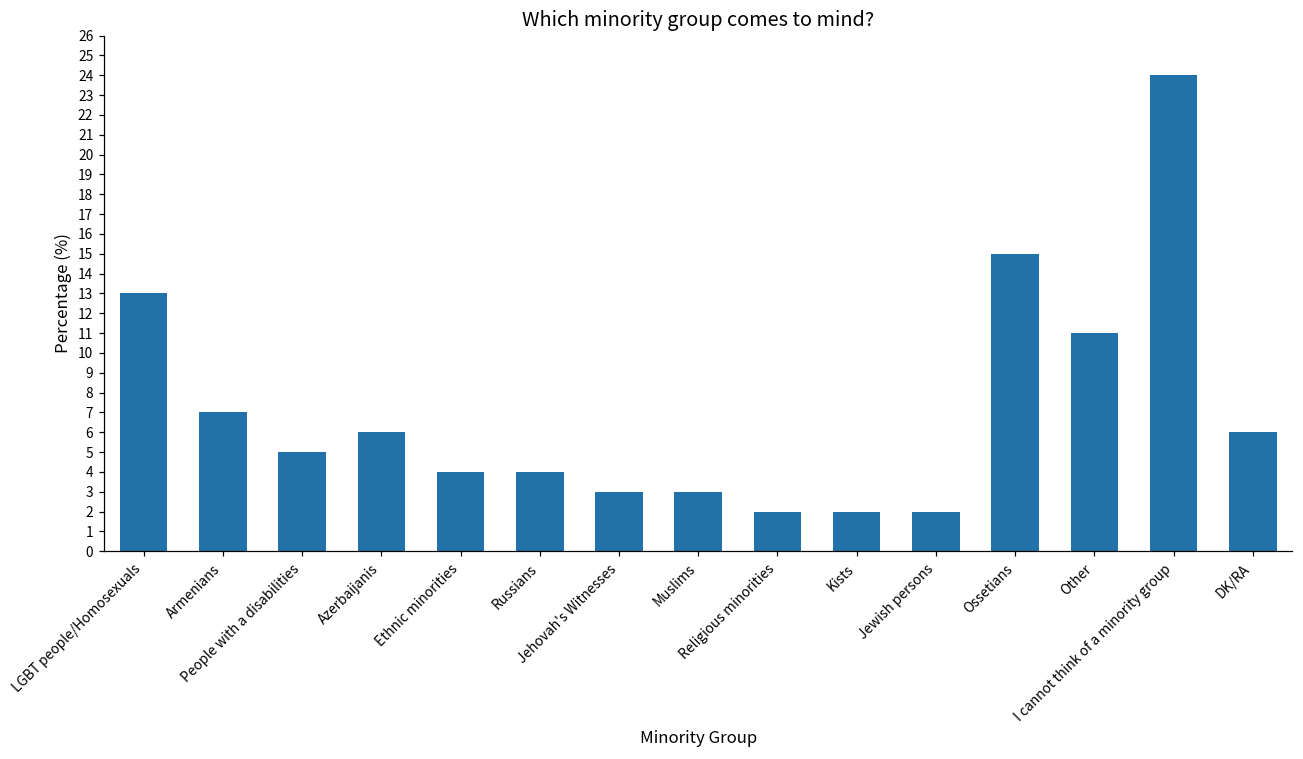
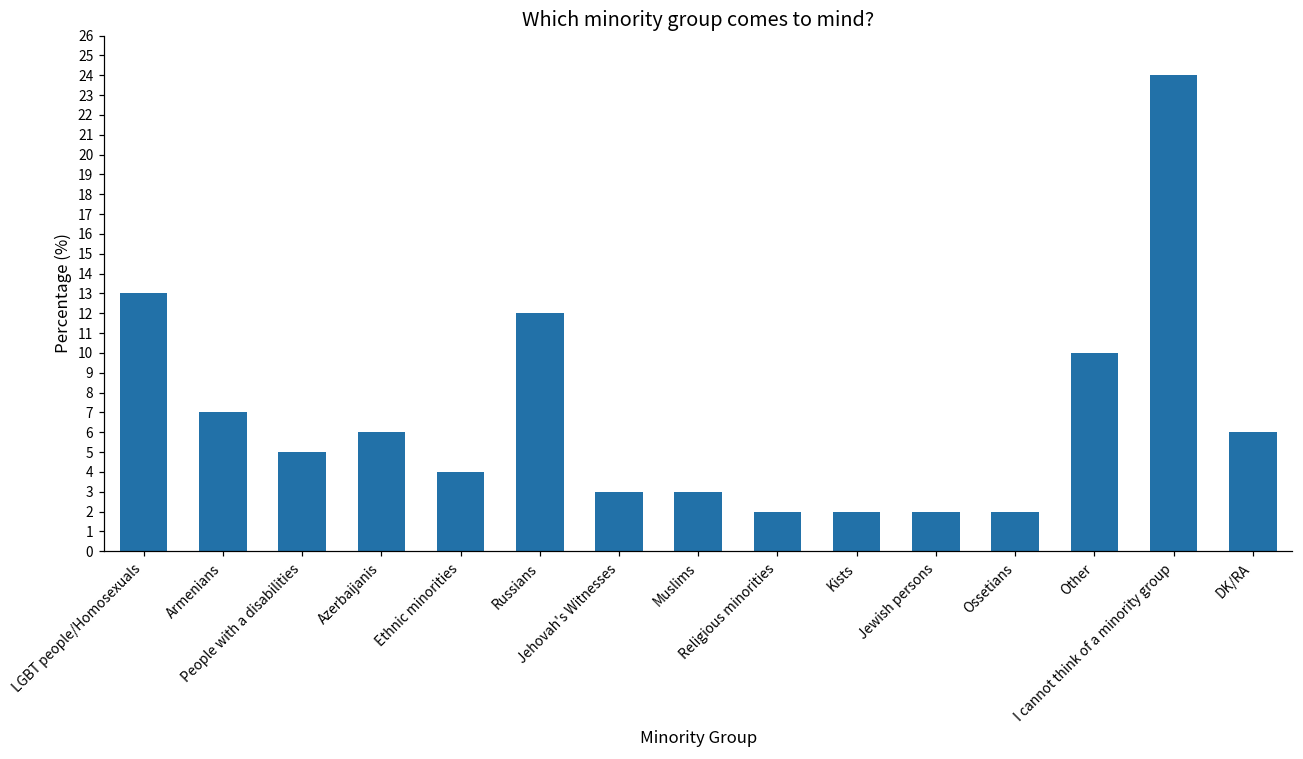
  {
    "LGBT people/Homosexuals": 13,
    "Armenians": 7,
    "People with a disabilities": 5,
    "Azerbaijanis": 6,
    "Ethnic minorities": 4,
-   "Russians": 4,
+   "Russians": 12,
    "Jehovah's Witnesses": 3,
    "Muslims": 3,
    "Religious minorities": 2,
    "Kists": 2,
    "Jewish persons": 2,
-   "Ossetians": 15,
-   "Other": 11,
+   "Ossetians": 2,
+   "Other": 10,
    "I cannot think of a minority group": 24,
    "DK/RA": 6
  }
